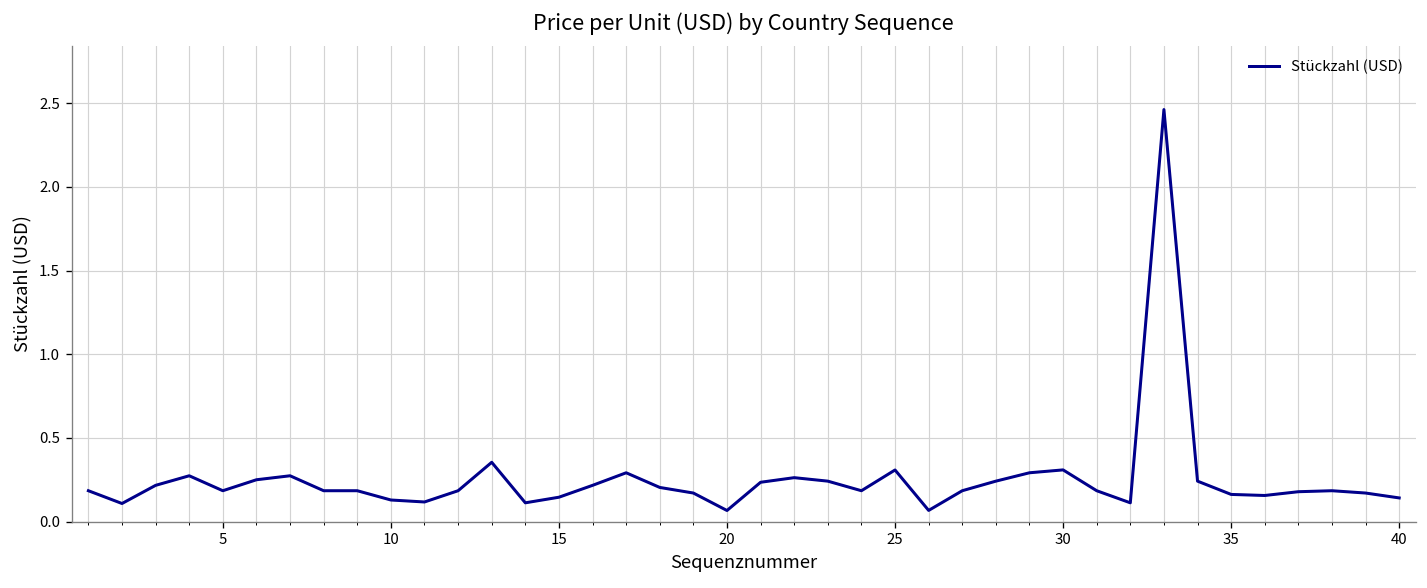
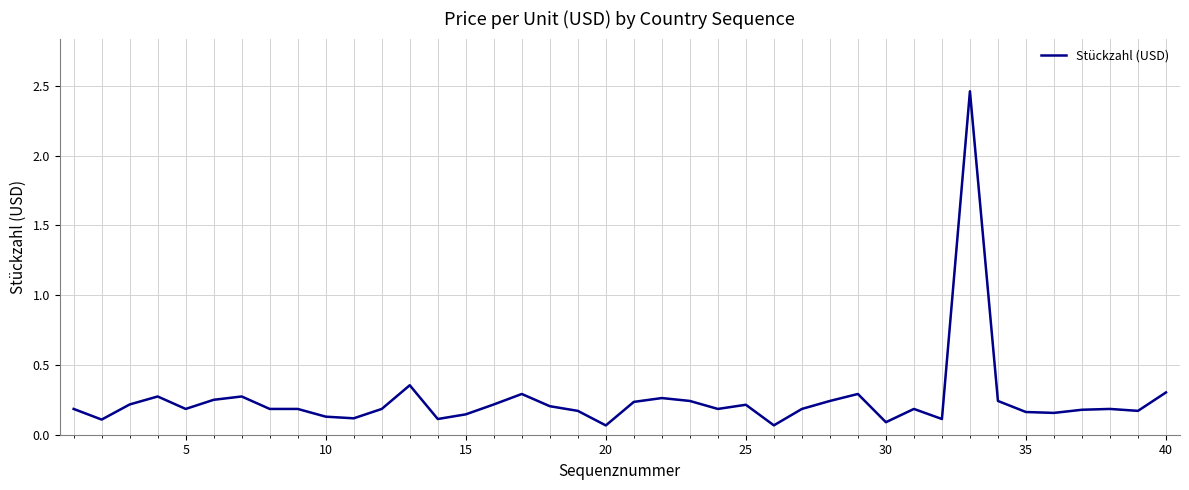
  {
    "5": 0.18,
    "10": 0.13,
    "15": 0.15,
    "20": 0.07,
-   "25": 0.31,
-   "30": 0.31,
+   "25": 0.21,
+   "30": 0.09,
    "35": 0.16,
-   "40": 0.14
+   "40": 0.30
  }
